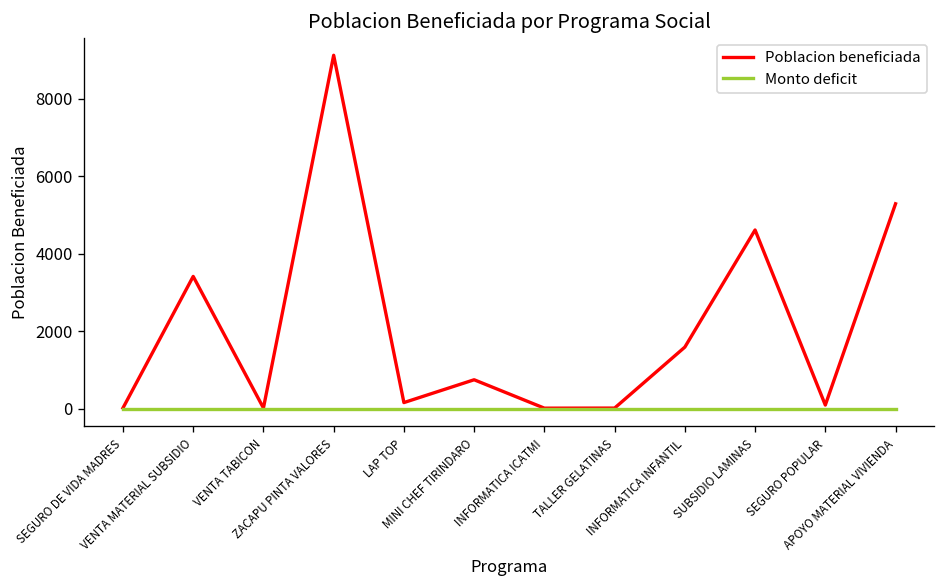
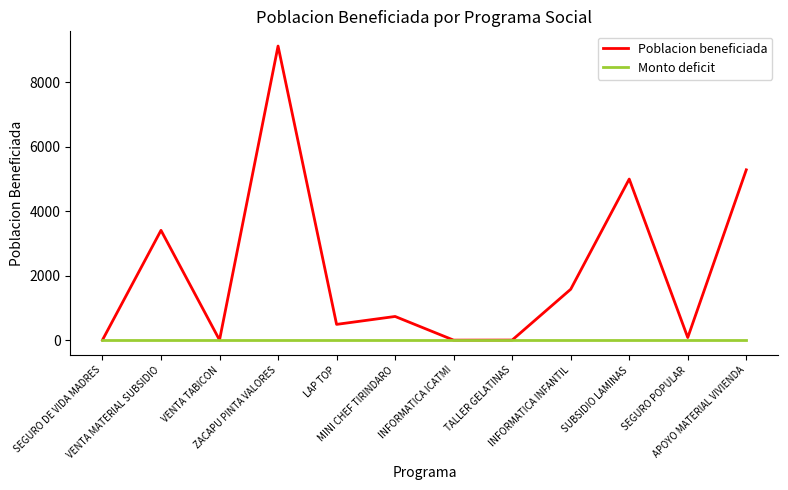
  {
    "Poblacion beneficiada": {
      "VENTA MATERIAL SUBSIDIO": 3400,
      "ZACAPU PINTA VALORES": 9100,
-     "LAP TOP": 200,
+     "LAP TOP": 500,
      "MINI CHEF TIRINDARO": 700,
      "INFORMATICA INFANTIL": 1600,
-     "SUBSIDIO LAMINAS": 4600,
+     "SUBSIDIO LAMINAS": 5000,
      "SEGURO POPULAR": 100,
      "APOYO MATERIAL VIVIENDA": 5300
    },
    "Monto deficit": {
      "VENTA MATERIAL SUBSIDIO": 0,
      "ZACAPU PINTA VALORES": 0,
      "LAP TOP": 0,
      "MINI CHEF TIRINDARO": 0,
      "INFORMATICA INFANTIL": 0,
      "SUBSIDIO LAMINAS": 0,
      "SEGURO POPULAR": 0,
      "APOYO MATERIAL VIVIENDA": 0
    }
  }
